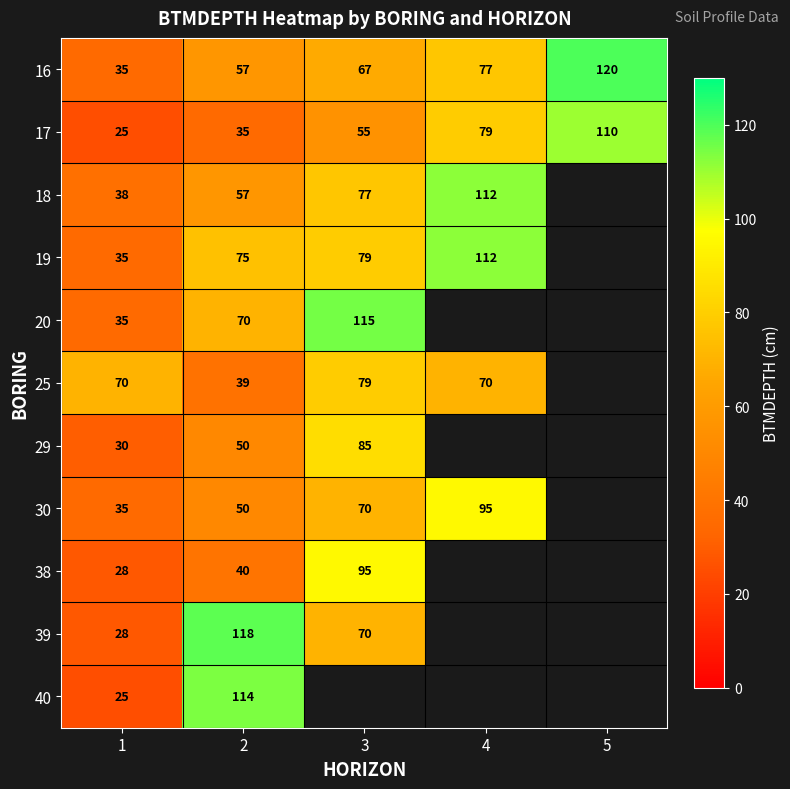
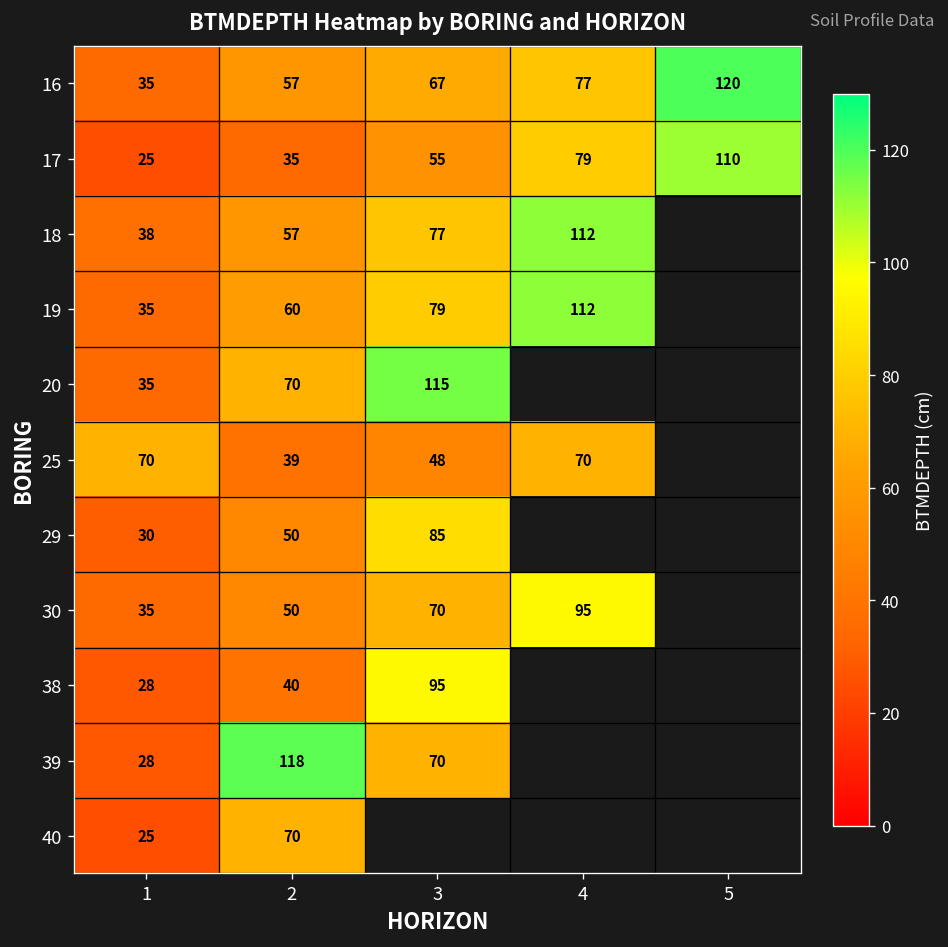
  {
    "16": {
      "1": 35,
      "2": 57,
      "3": 67,
      "4": 77,
      "5": 120
    },
    "17": {
      "1": 25,
      "2": 35,
      "3": 55,
      "4": 79,
      "5": 110
    },
    "18": {
      "1": 38,
      "2": 57,
      "3": 77,
      "4": 112
    },
    "19": {
      "1": 35,
-     "2": 75,
+     "2": 60,
      "3": 79,
      "4": 112
    },
    "20": {
      "1": 35,
      "2": 70,
      "3": 115
    },
    "25": {
      "1": 70,
      "2": 39,
-     "3": 79,
+     "3": 48,
      "4": 70
    },
    "29": {
      "1": 30,
      "2": 50,
      "3": 85
    },
    "30": {
      "1": 35,
      "2": 50,
      "3": 70,
      "4": 95
    },
    "38": {
      "1": 28,
      "2": 40,
      "3": 95
    },
    "39": {
      "1": 28,
      "2": 118,
      "3": 70
    },
    "40": {
      "1": 25,
-     "2": 114
+     "2": 70
    }
  }
